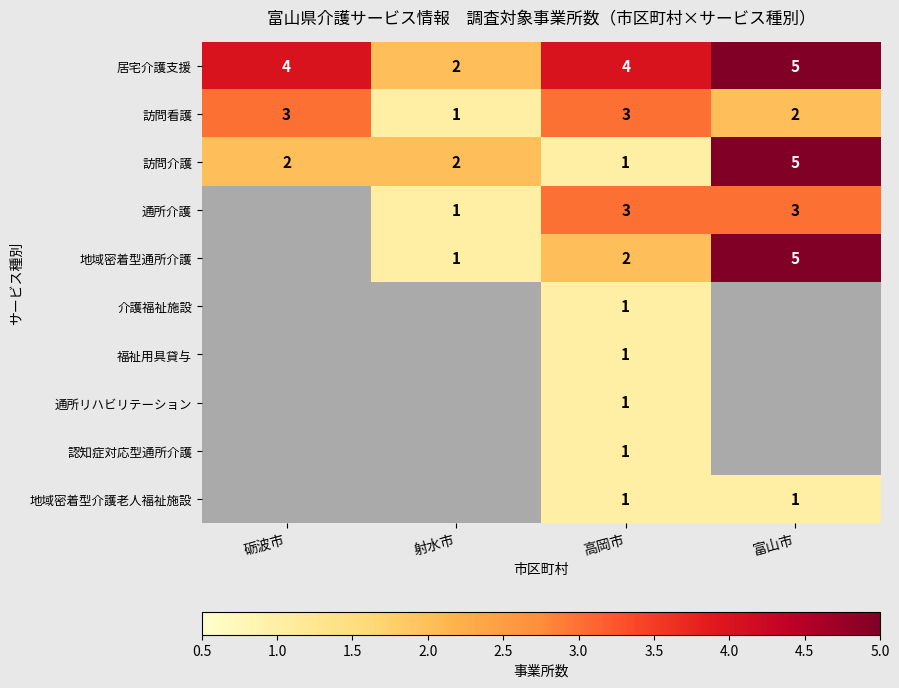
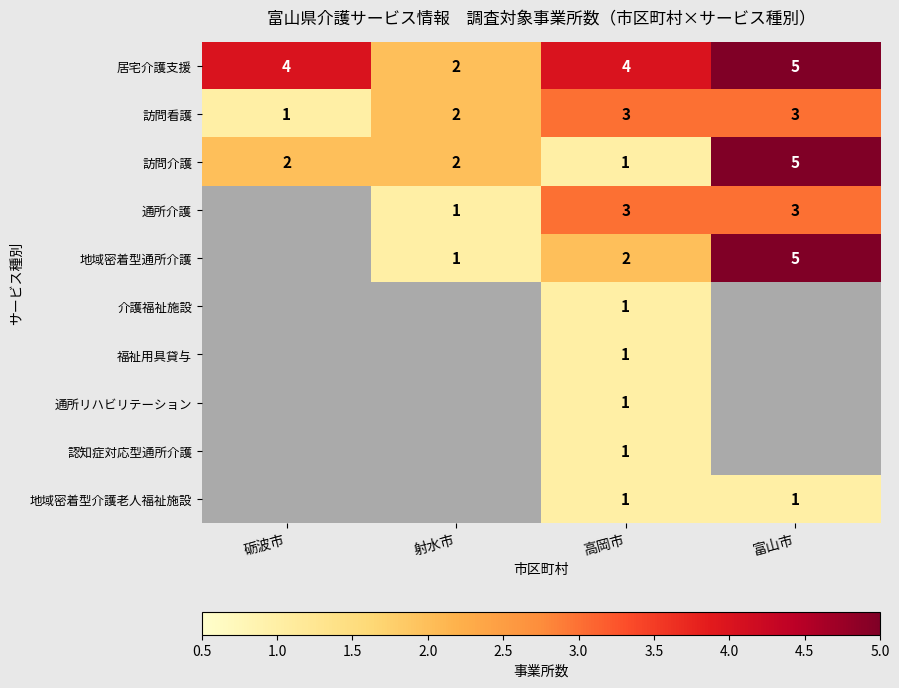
  {
    "居宅介護支援": {
      "砺波市": 4,
      "射水市": 2,
      "高岡市": 4,
      "富山市": 5
    },
    "訪問看護": {
-     "砺波市": 3,
-     "射水市": 1,
+     "砺波市": 1,
+     "射水市": 2,
      "高岡市": 3,
-     "富山市": 2
+     "富山市": 3
    },
    "訪問介護": {
      "砺波市": 2,
      "射水市": 2,
      "高岡市": 1,
      "富山市": 5
    },
    "通所介護": {
      "射水市": 1,
      "高岡市": 3,
      "富山市": 3
    },
    "地域密着型通所介護": {
      "射水市": 1,
      "高岡市": 2,
      "富山市": 5
    },
    "介護福祉施設": {
      "高岡市": 1
    },
    "福祉用具貸与": {
      "高岡市": 1
    },
    "通所リハビリテーション": {
      "高岡市": 1
    },
    "認知症対応型通所介護": {
      "高岡市": 1
    },
    "地域密着型介護老人福祉施設": {
      "高岡市": 1,
      "富山市": 1
    }
  }
